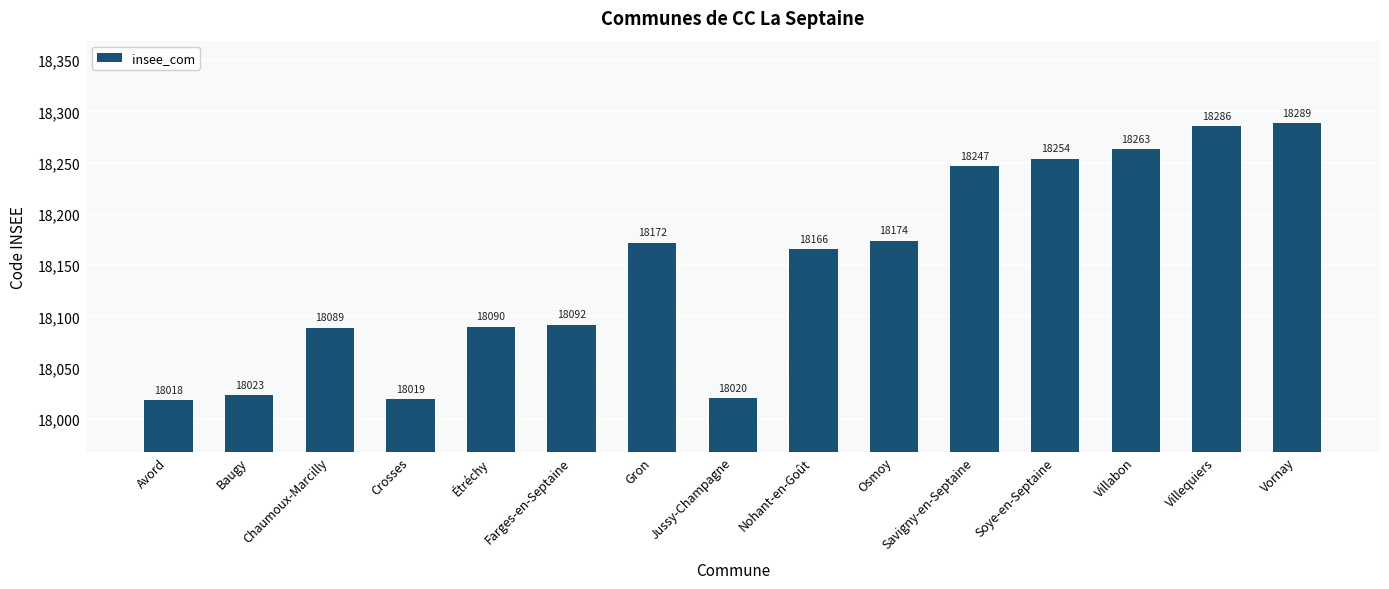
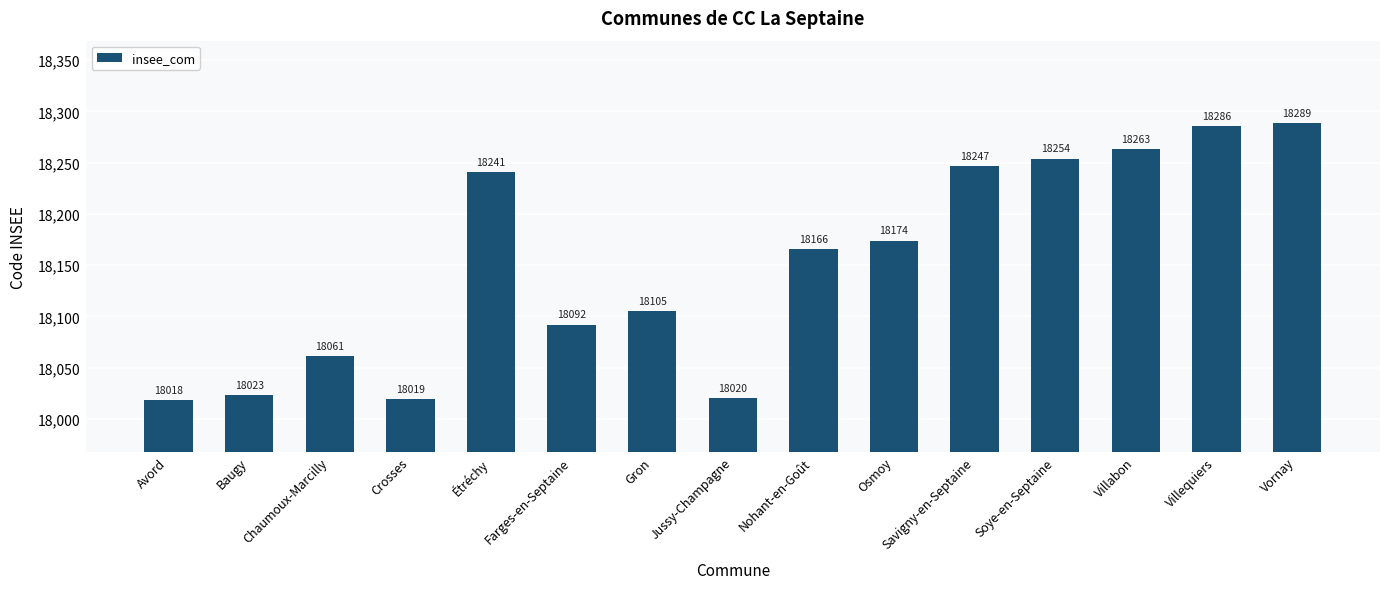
  {
    "Avord": 18018,
    "Baugy": 18023,
-   "Chaumoux-Marcilly": 18089,
+   "Chaumoux-Marcilly": 18061,
    "Crosses": 18019,
-   "Étréchy": 18090,
+   "Étréchy": 18241,
    "Farges-en-Septaine": 18092,
-   "Gron": 18172,
+   "Gron": 18105,
    "Jussy-Champagne": 18020,
    "Nohant-en-Goût": 18166,
    "Osmoy": 18174,
    "Savigny-en-Septaine": 18247,
    "Soye-en-Septaine": 18254,
    "Villabon": 18263,
    "Villequiers": 18286,
    "Vornay": 18289
  }
